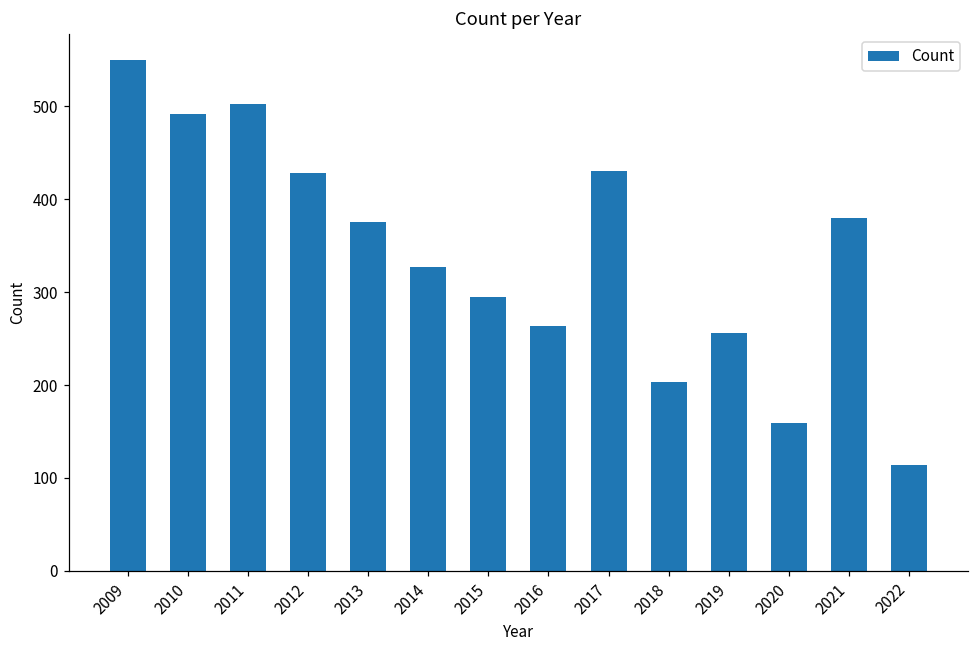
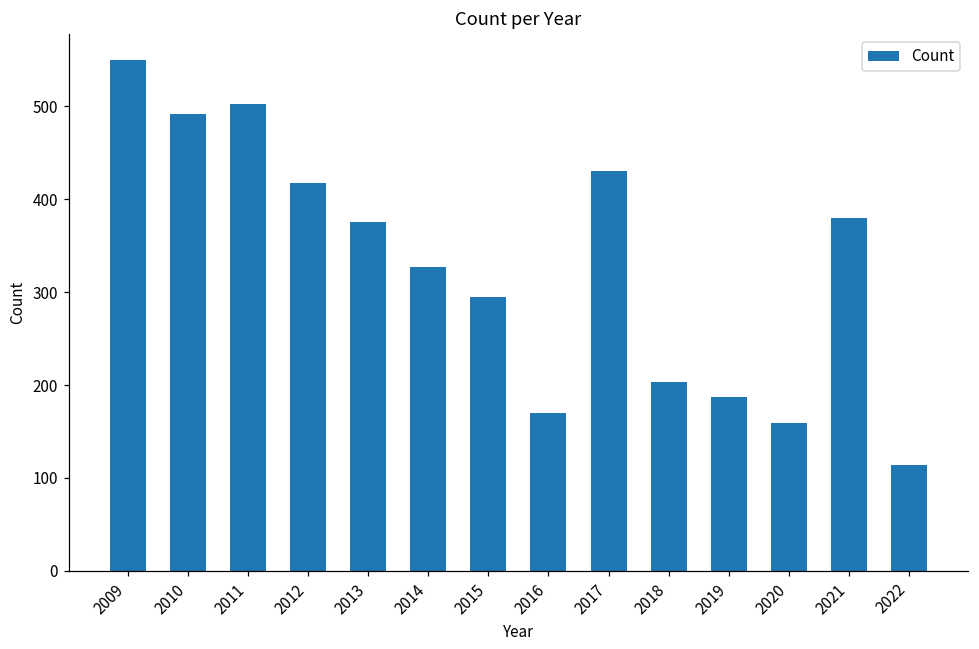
  {
    "2009": 550,
    "2010": 490,
    "2011": 500,
-   "2012": 430,
+   "2012": 420,
    "2013": 380,
    "2014": 330,
    "2015": 300,
-   "2016": 260,
+   "2016": 170,
    "2017": 430,
    "2018": 200,
-   "2019": 260,
+   "2019": 190,
    "2020": 160,
    "2021": 380,
    "2022": 110
  }
